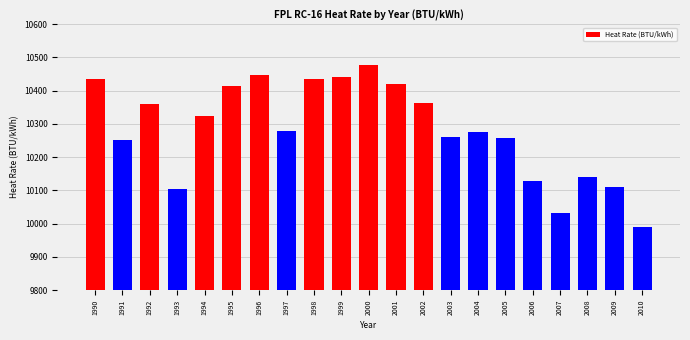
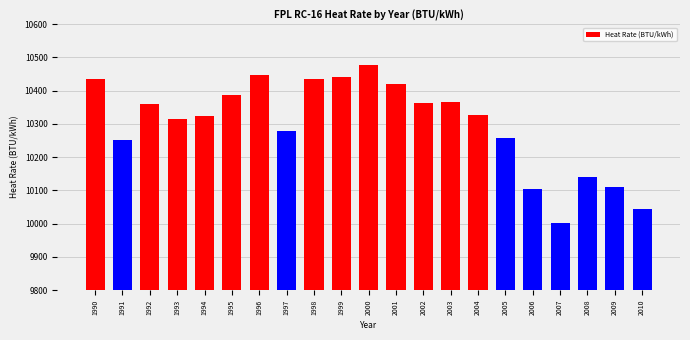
  {
    "1990": 10430,
    "1991": 10250,
    "1992": 10360,
-   "1993": 10100,
+   "1993": 10310,
    "1994": 10320,
-   "1995": 10410,
+   "1995": 10390,
    "1996": 10450,
    "1997": 10280,
    "1998": 10440,
    "1999": 10440,
    "2000": 10480,
    "2001": 10420,
    "2002": 10360,
-   "2003": 10260,
-   "2004": 10280,
+   "2003": 10370,
+   "2004": 10330,
    "2005": 10260,
-   "2006": 10130,
-   "2007": 10030,
+   "2006": 10100,
+   "2007": 10000,
    "2008": 10140,
    "2009": 10110,
-   "2010": 9990
+   "2010": 10040
  }
